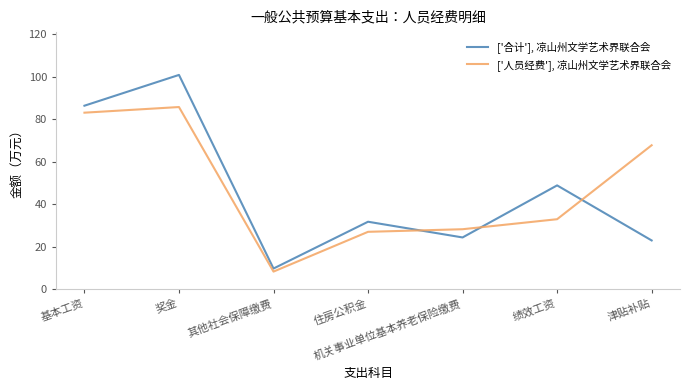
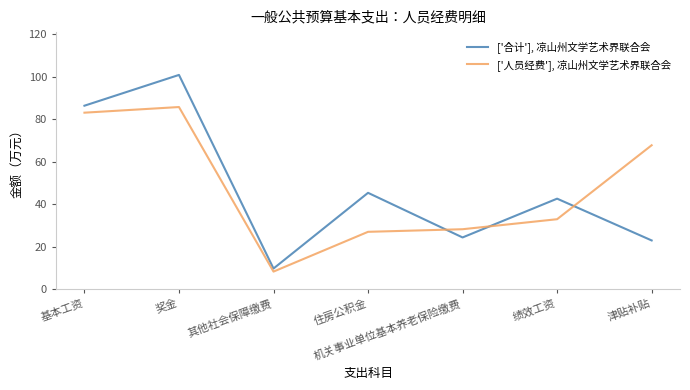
  {
    "['合计'], 凉山州文学艺术界联合会": {
      "基本工资": 86,
      "奖金": 101,
      "其他社会保障缴费": 10,
-     "住房公积金": 32,
+     "住房公积金": 45,
      "机关事业单位基本养老保险缴费": 24,
-     "绩效工资": 49,
+     "绩效工资": 43,
      "津贴补贴": 23
    },
    "['人员经费'], 凉山州文学艺术界联合会": {
      "基本工资": 83,
      "奖金": 86,
      "其他社会保障缴费": 8,
      "住房公积金": 27,
      "机关事业单位基本养老保险缴费": 28,
      "绩效工资": 33,
      "津贴补贴": 68
    }
  }
